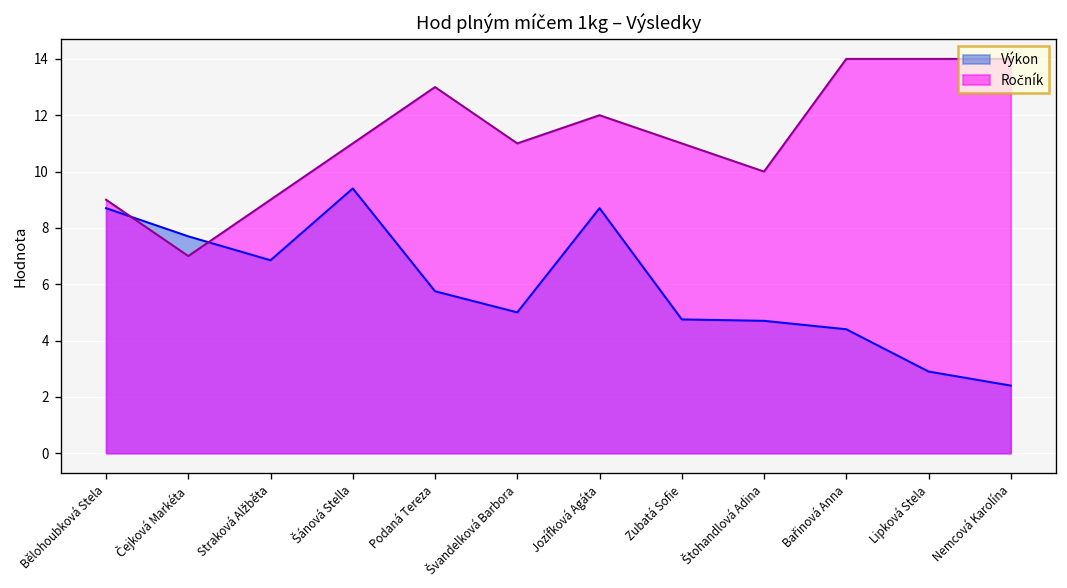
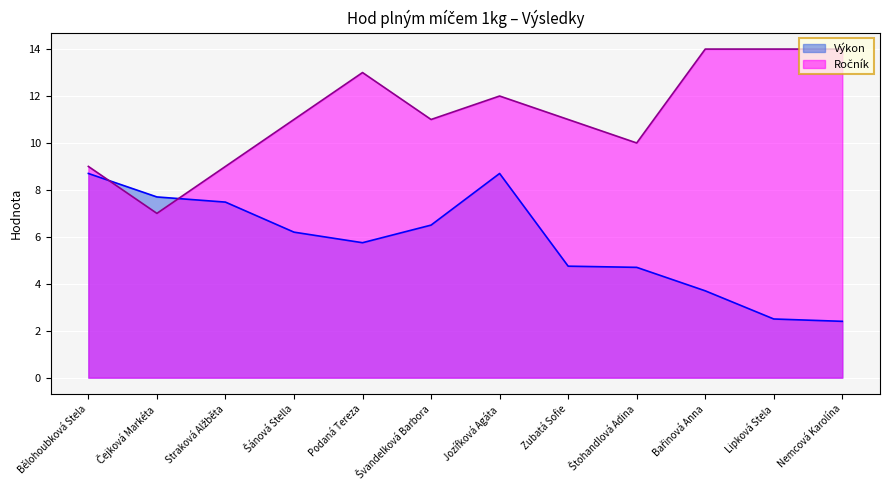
  {
    "Výkon": {
      "Bělohoubková Stela": 8.7,
      "Čejková Markéta": 7.7,
-     "Straková Alžběta": 6.9,
-     "Šánová Stella": 9.4,
+     "Straková Alžběta": 7.5,
+     "Šánová Stella": 6.2,
      "Podaná Tereza": 5.8,
-     "Švandelková Barbora": 5.0,
+     "Švandelková Barbora": 6.5,
      "Jozífková Agáta": 8.7,
      "Zubatá Sofie": 4.8,
      "Štohandlová Adina": 4.7,
-     "Bařinová Anna": 4.4,
-     "Lipková Stela": 2.9,
+     "Bařinová Anna": 3.7,
+     "Lipková Stela": 2.5,
      "Nemcová Karolína": 2.4
    },
    "Ročník": {
      "Bělohoubková Stela": 9.0,
      "Čejková Markéta": 7.0,
      "Straková Alžběta": 9.0,
      "Šánová Stella": 11.0,
      "Podaná Tereza": 13.0,
      "Švandelková Barbora": 11.0,
      "Jozífková Agáta": 12.0,
      "Zubatá Sofie": 11.0,
      "Štohandlová Adina": 10.0,
      "Bařinová Anna": 14.0,
      "Lipková Stela": 14.0
    }
  }
